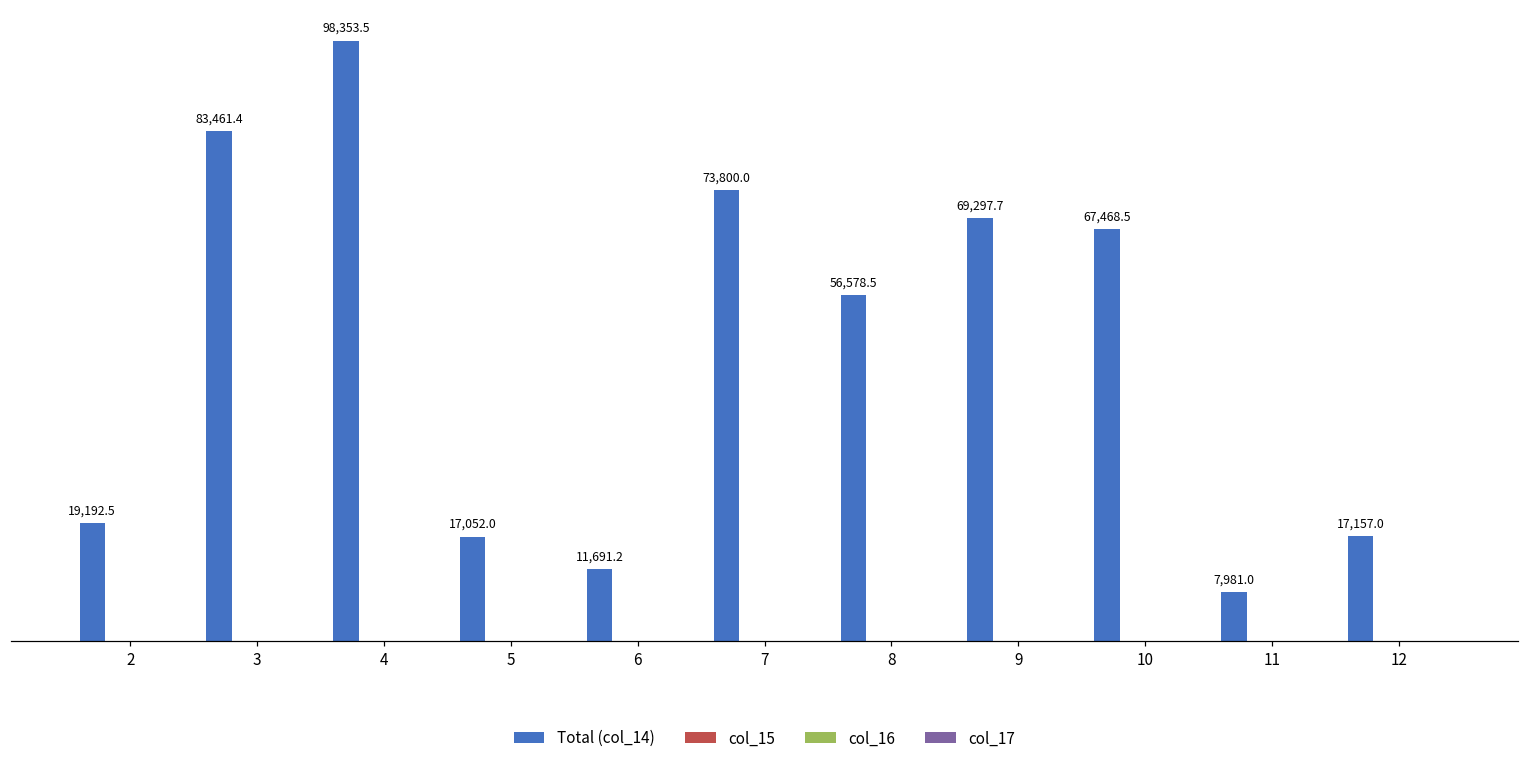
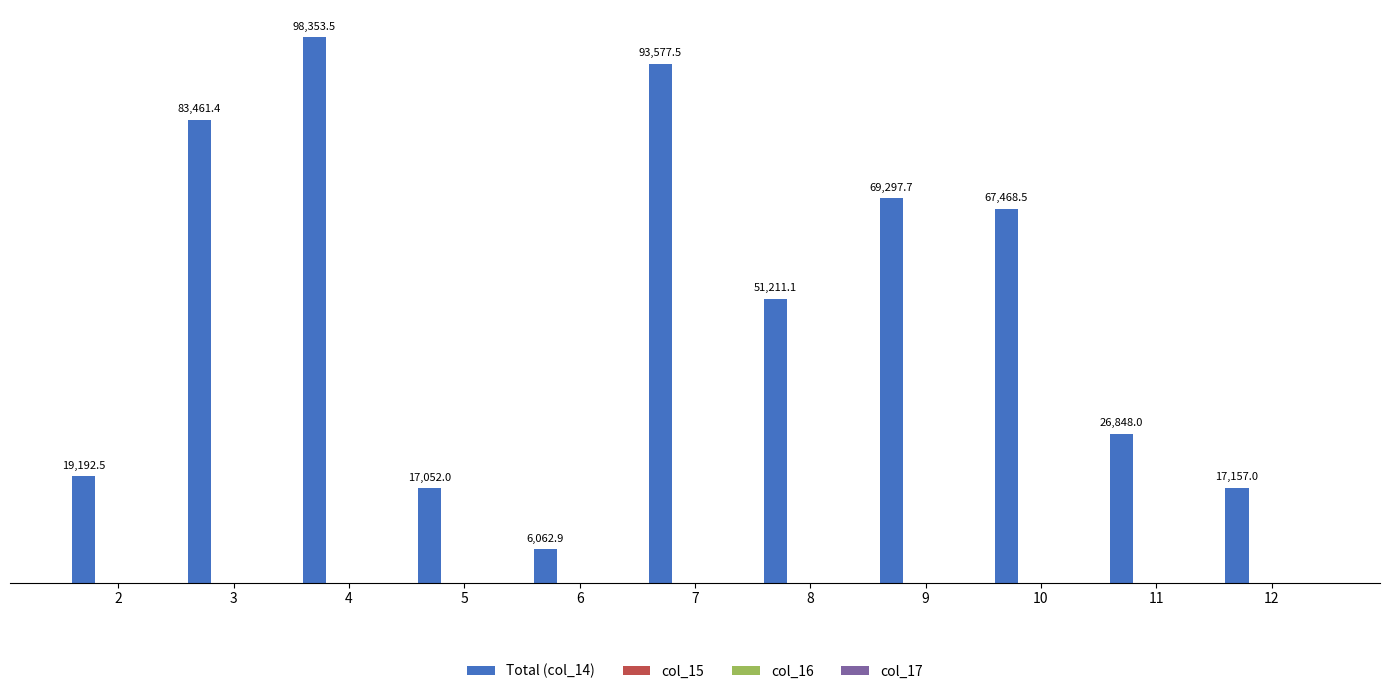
  {
    "Total (col_14)": {
      "2": "19,192.5",
      "3": "83,461.4",
      "4": "98,353.5",
      "5": "17,052.0",
-     "6": "11,691.2",
-     "7": "73,800.0",
-     "8": "56,578.5",
+     "6": "6,062.9",
+     "7": "93,577.5",
+     "8": "51,211.1",
      "9": "69,297.7",
      "10": "67,468.5",
-     "11": "7,981.0",
+     "11": "26,848.0",
      "12": "17,157.0"
    }
  }
